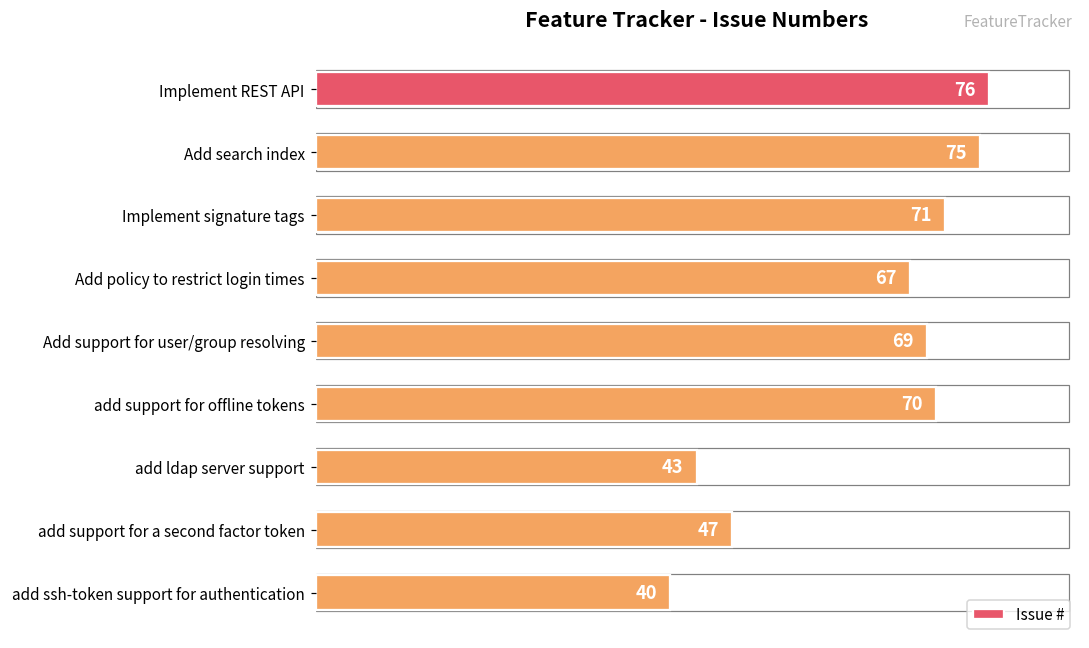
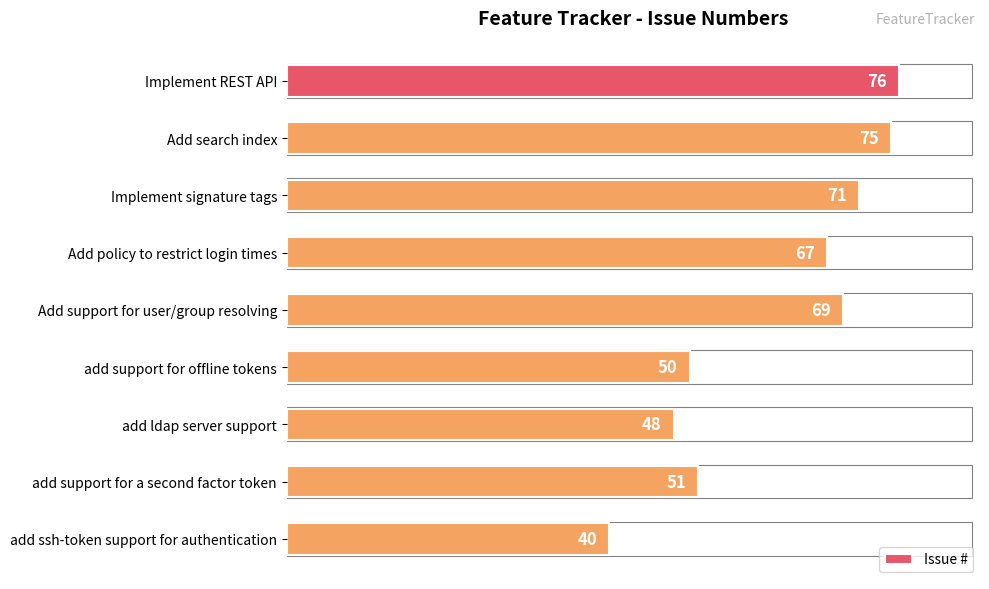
  {
    "Implement REST API": 76,
    "Add search index": 75,
    "Implement signature tags": 71,
    "Add policy to restrict login times": 67,
    "Add support for user/group resolving": 69,
-   "add support for offline tokens": 70,
-   "add ldap server support": 43,
-   "add support for a second factor token": 47,
+   "add support for offline tokens": 50,
+   "add ldap server support": 48,
+   "add support for a second factor token": 51,
    "add ssh-token support for authentication": 40
  }
